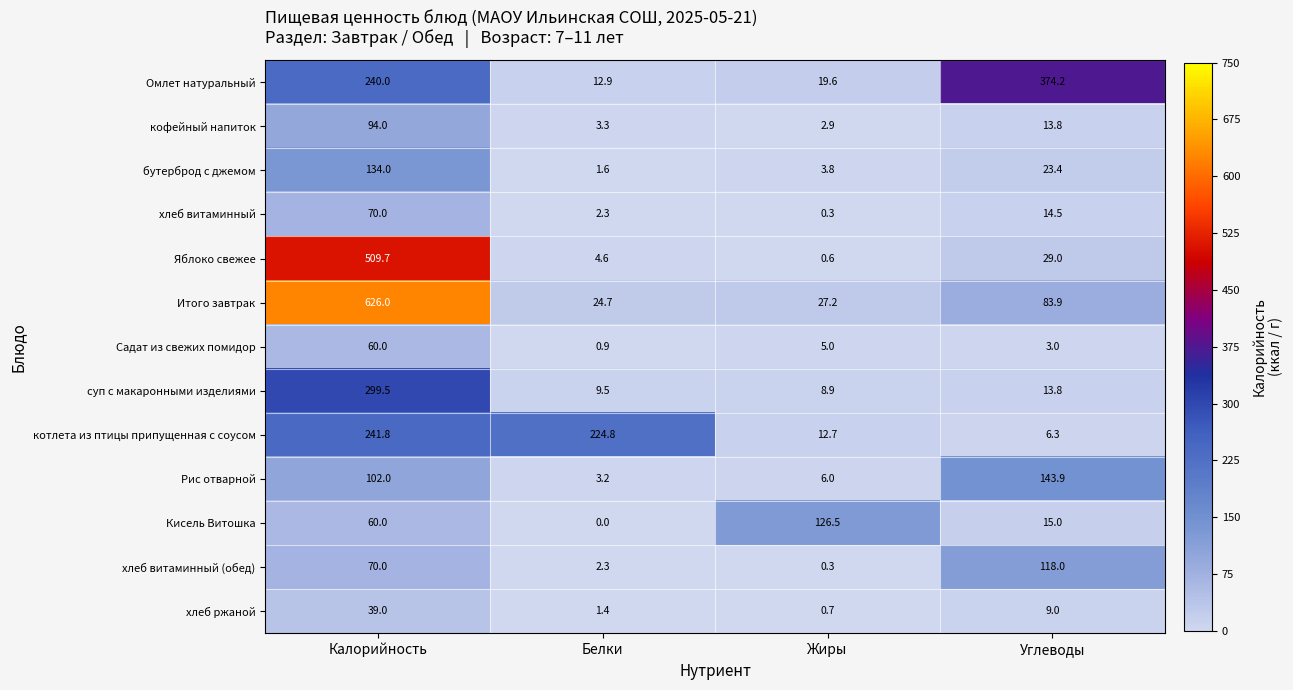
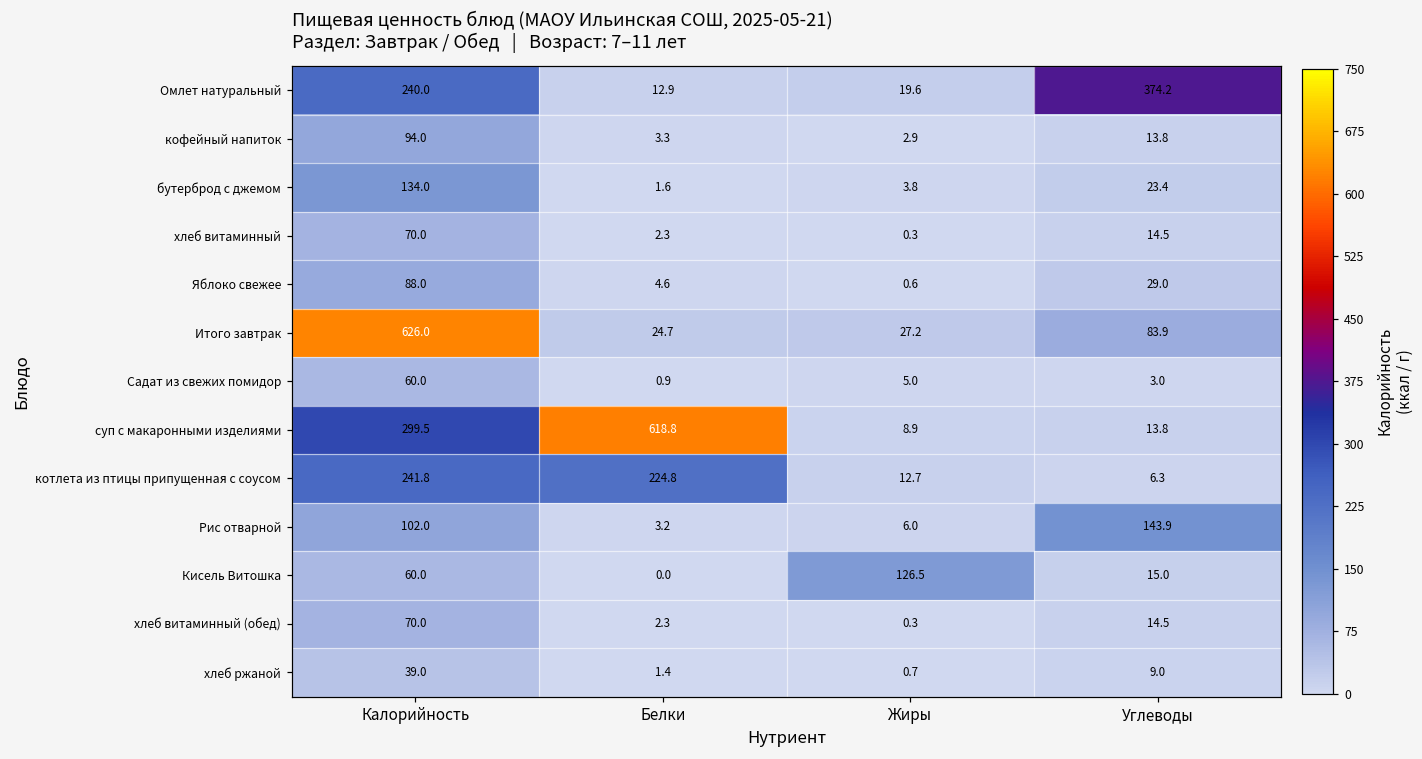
  {
    "Омлет натуральный": {
      "Калорийность": 240.0,
      "Белки": 12.9,
      "Жиры": 19.6,
      "Углеводы": 374.2
    },
    "кофейный напиток": {
      "Калорийность": 94.0,
      "Белки": 3.3,
      "Жиры": 2.9,
      "Углеводы": 13.8
    },
    "бутерброд с джемом": {
      "Калорийность": 134.0,
      "Белки": 1.6,
      "Жиры": 3.8,
      "Углеводы": 23.4
    },
    "хлеб витаминный": {
      "Калорийность": 70.0,
      "Белки": 2.3,
      "Жиры": 0.3,
      "Углеводы": 14.5
    },
    "Яблоко свежее": {
-     "Калорийность": 509.7,
+     "Калорийность": 88.0,
      "Белки": 4.6,
      "Жиры": 0.6,
      "Углеводы": 29.0
    },
    "Итого завтрак": {
      "Калорийность": 626.0,
      "Белки": 24.7,
      "Жиры": 27.2,
      "Углеводы": 83.9
    },
    "Садат из свежих помидор": {
      "Калорийность": 60.0,
      "Белки": 0.9,
      "Жиры": 5.0,
      "Углеводы": 3.0
    },
    "суп с макаронными изделиями": {
      "Калорийность": 299.5,
-     "Белки": 9.5,
+     "Белки": 618.8,
      "Жиры": 8.9,
      "Углеводы": 13.8
    },
    "котлета из птицы припущенная с соусом": {
      "Калорийность": 241.8,
      "Белки": 224.8,
      "Жиры": 12.7,
      "Углеводы": 6.3
    },
    "Рис отварной": {
      "Калорийность": 102.0,
      "Белки": 3.2,
      "Жиры": 6.0,
      "Углеводы": 143.9
    },
    "Кисель Витошка": {
      "Калорийность": 60.0,
      "Белки": 0.0,
      "Жиры": 126.5,
      "Углеводы": 15.0
    },
    "хлеб витаминный (обед)": {
      "Калорийность": 70.0,
      "Белки": 2.3,
      "Жиры": 0.3,
-     "Углеводы": 118.0
+     "Углеводы": 14.5
    },
    "хлеб ржаной": {
      "Калорийность": 39.0,
      "Белки": 1.4,
      "Жиры": 0.7,
      "Углеводы": 9.0
    }
  }
